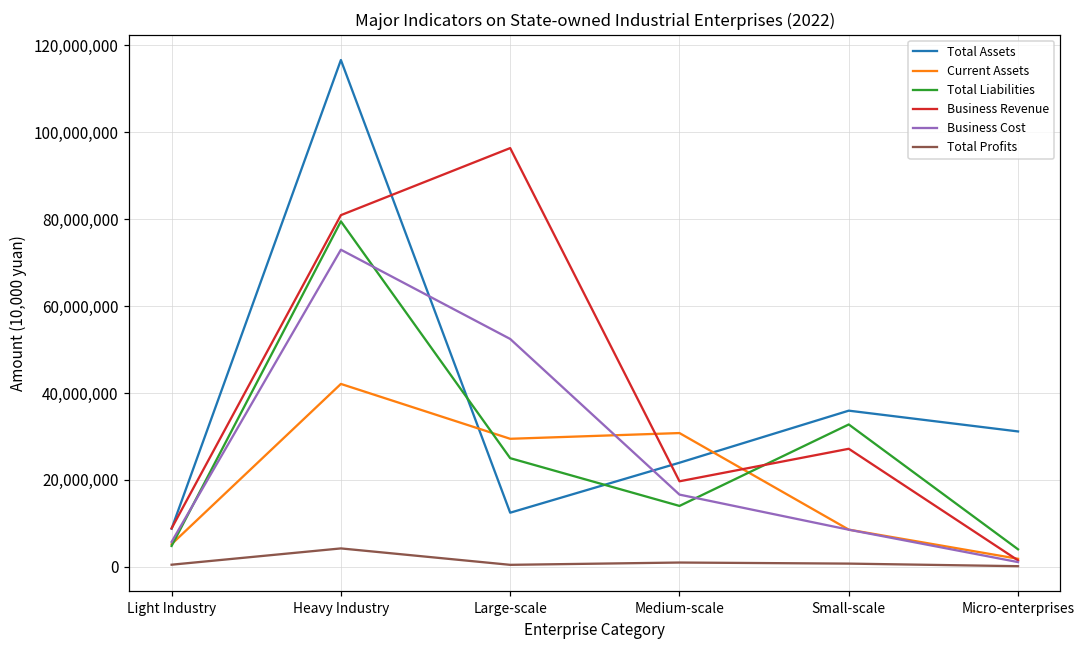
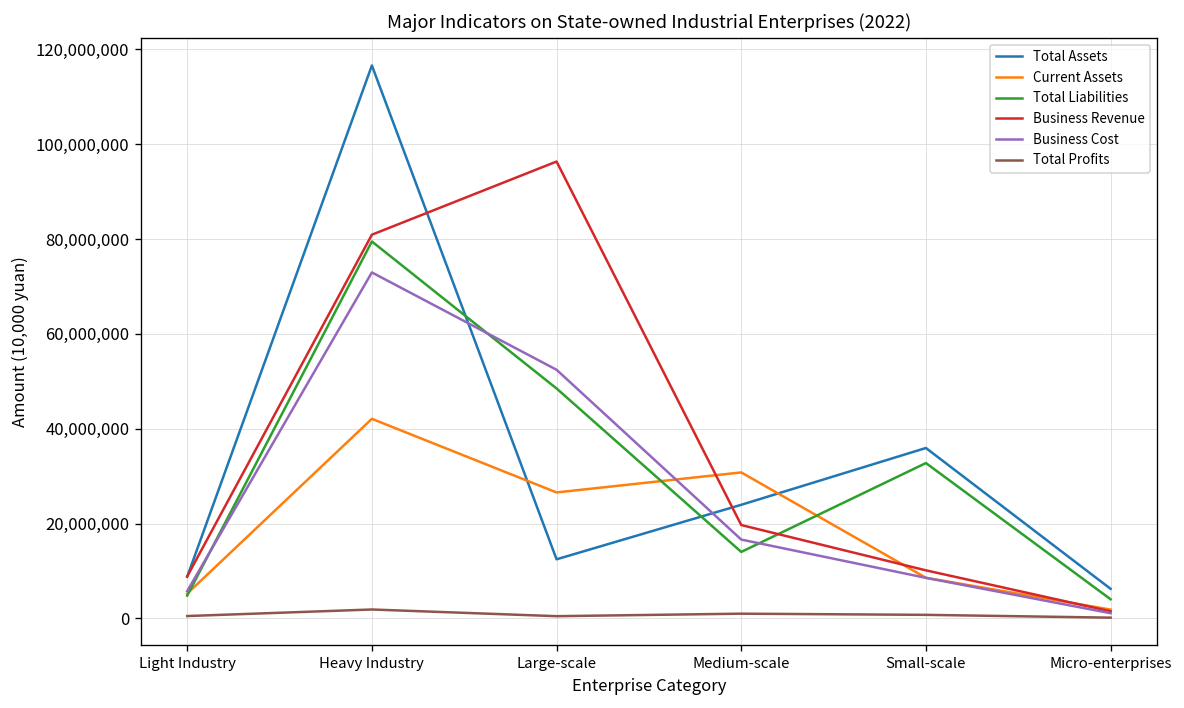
  {
    "Total Assets": {
      "Heavy Industry": "117,000,000",
      "Large-scale": "12,000,000",
      "Medium-scale": "24,000,000",
      "Small-scale": "36,000,000",
-     "Micro-enterprises": "31,000,000"
+     "Micro-enterprises": "6,000,000"
    },
    "Current Assets": {
      "Heavy Industry": "42,000,000",
-     "Large-scale": "29,000,000",
+     "Large-scale": "27,000,000",
      "Medium-scale": "31,000,000"
    },
    "Total Liabilities": {
      "Heavy Industry": "79,000,000",
-     "Large-scale": "25,000,000",
+     "Large-scale": "48,000,000",
      "Medium-scale": "14,000,000",
      "Small-scale": "33,000,000",
      "Micro-enterprises": "4,000,000"
    },
    "Business Revenue": {
      "Heavy Industry": "81,000,000",
      "Large-scale": "96,000,000",
      "Medium-scale": "20,000,000",
-     "Small-scale": "27,000,000"
+     "Small-scale": "10,000,000"
    },
    "Business Cost": {
      "Heavy Industry": "73,000,000",
      "Large-scale": "52,000,000",
      "Medium-scale": "17,000,000"
    },
    "Total Profits": {
      "Light Industry": "1,000,000",
-     "Heavy Industry": "4,000,000",
+     "Heavy Industry": "2,000,000",
      "Large-scale": "0",
      "Medium-scale": "1,000,000",
      "Small-scale": "1,000,000",
      "Micro-enterprises": "0"
    }
  }
